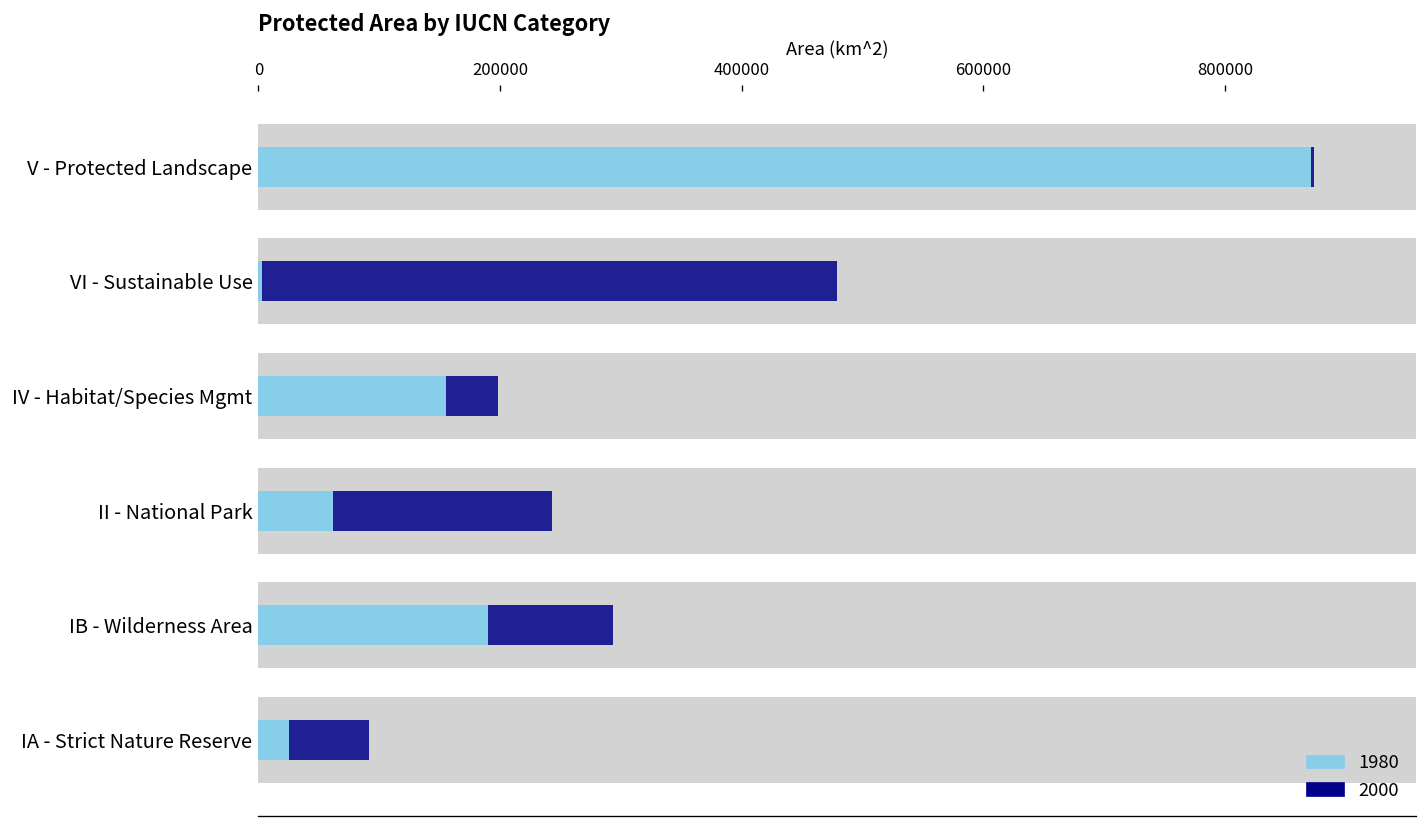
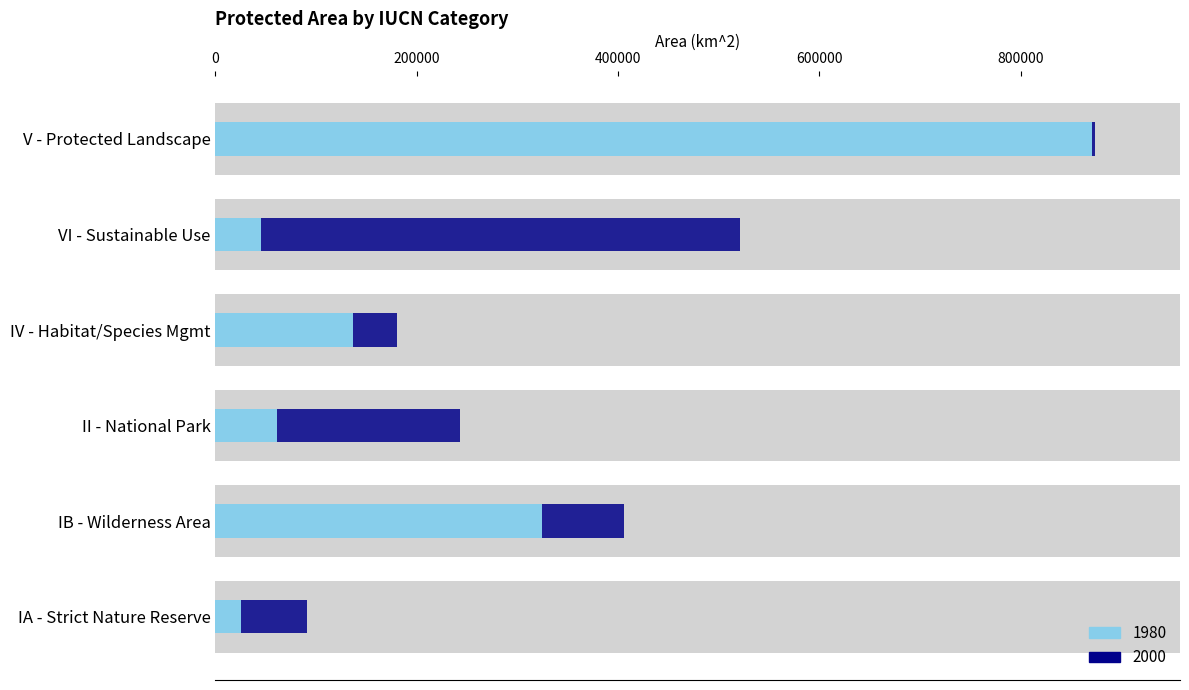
  {
    "1980": {
-     "VI - Sustainable Use": 3000,
-     "IV - Habitat/Species Mgmt": 155000,
-     "IB - Wilderness Area": 190000
+     "VI - Sustainable Use": 45000,
+     "IV - Habitat/Species Mgmt": 136000,
+     "IB - Wilderness Area": 325000
    },
    "2000": {
-     "IB - Wilderness Area": 103000
+     "IB - Wilderness Area": 81000
    }
  }
